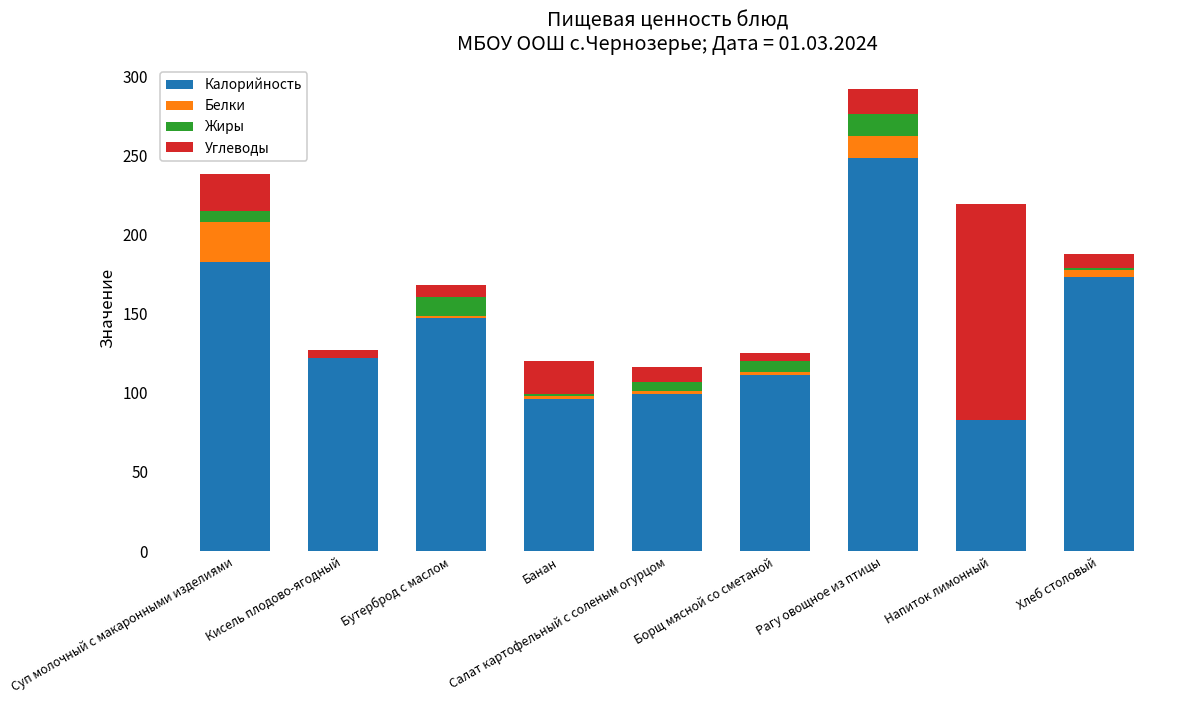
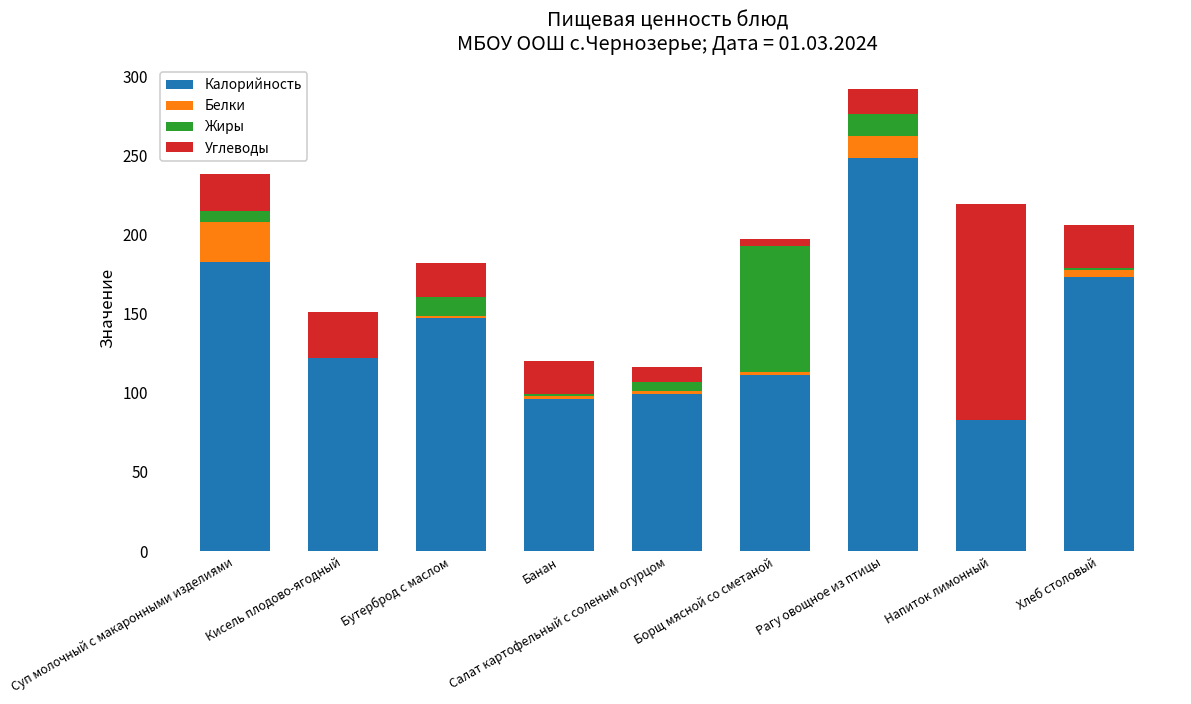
  {
    "Калорийность": {
      "Суп молочный с макаронными изделиями": 183,
      "Кисель плодово-ягодный": 122,
      "Бутерброд с маслом": 147,
      "Банан": 96,
      "Салат картофельный с соленым огурцом": 99,
      "Борщ мясной со сметаной": 111,
      "Рагу овощное из птицы": 248,
      "Напиток лимонный": 83,
      "Хлеб столовый": 173
    },
    "Белки": {
      "Суп молочный с макаронными изделиями": 26,
      "Кисель плодово-ягодный": 0,
      "Банан": 2,
      "Салат картофельный с соленым огурцом": 2,
      "Борщ мясной со сметаной": 2,
      "Рагу овощное из птицы": 14,
      "Напиток лимонный": 0,
      "Хлеб столовый": 5
    },
    "Жиры": {
      "Суп молочный с макаронными изделиями": 7,
      "Кисель плодово-ягодный": 0,
      "Бутерброд с маслом": 13,
      "Салат картофельный с соленым огурцом": 6,
-     "Борщ мясной со сметаной": 7,
+     "Борщ мясной со сметаной": 80,
      "Рагу овощное из птицы": 14,
      "Напиток лимонный": 0
    },
    "Углеводы": {
      "Суп молочный с макаронными изделиями": 24,
-     "Кисель плодово-ягодный": 5,
-     "Бутерброд с маслом": 8,
+     "Кисель плодово-ягодный": 29,
+     "Бутерброд с маслом": 21,
      "Банан": 21,
      "Салат картофельный с соленым огурцом": 9,
      "Борщ мясной со сметаной": 5,
      "Рагу овощное из птицы": 16,
      "Напиток лимонный": 136,
-     "Хлеб столовый": 9
+     "Хлеб столовый": 27
    }
  }
